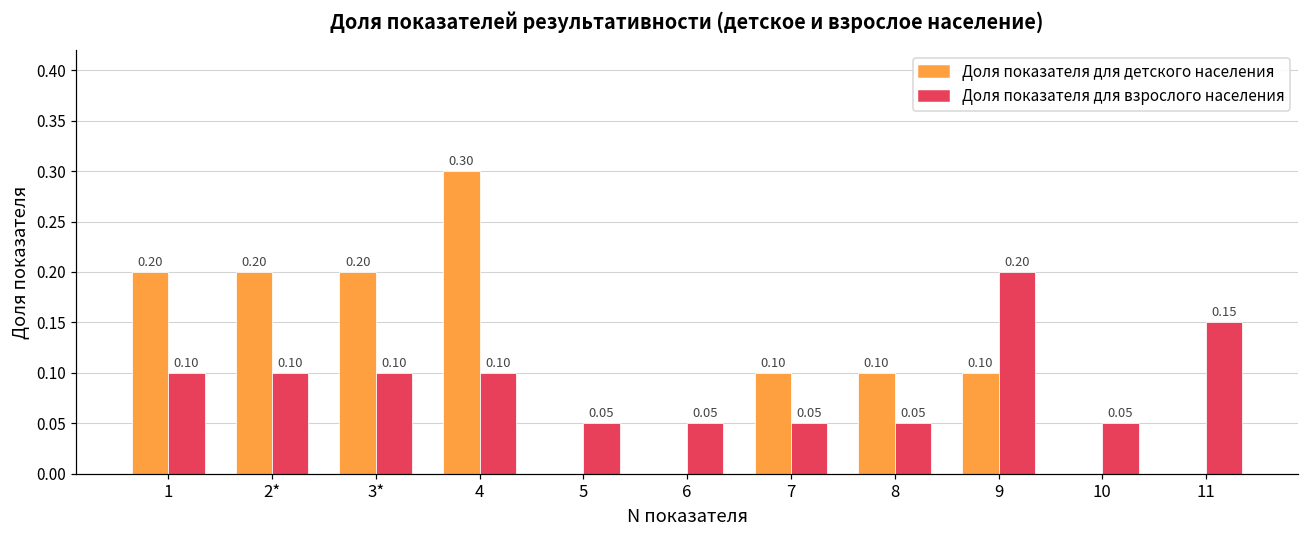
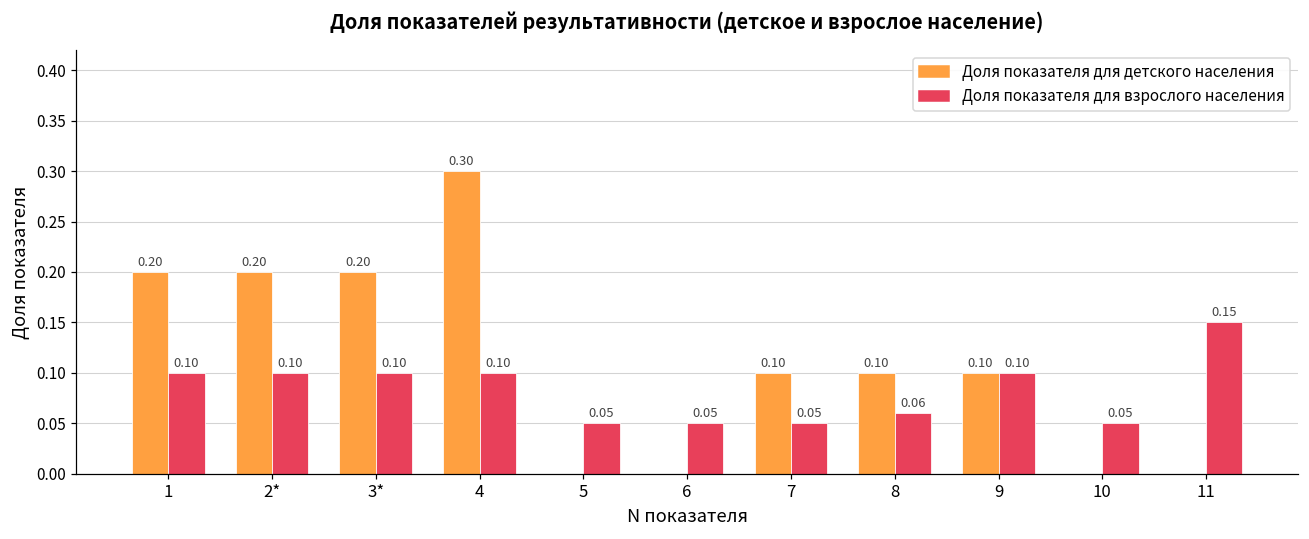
  {
    "Доля показателя для детского населения": {
      "1": 0.20,
      "2*": 0.20,
      "3*": 0.20,
      "4": 0.30,
      "7": 0.10,
      "8": 0.10,
      "9": 0.10
    },
    "Доля показателя для взрослого населения": {
      "1": 0.10,
      "2*": 0.10,
      "3*": 0.10,
      "4": 0.10,
      "5": 0.05,
      "6": 0.05,
      "7": 0.05,
-     "8": 0.05,
-     "9": 0.20,
+     "8": 0.06,
+     "9": 0.10,
      "10": 0.05,
      "11": 0.15
    }
  }
